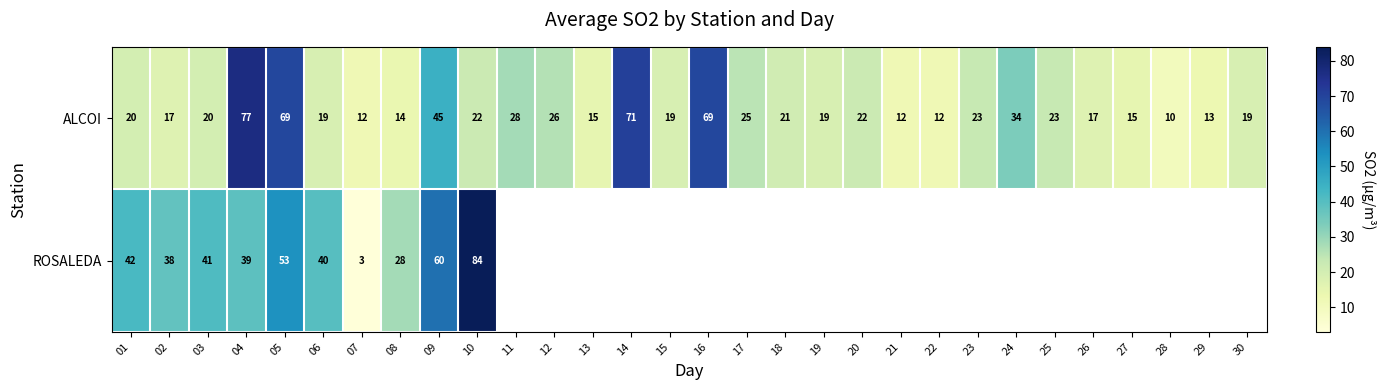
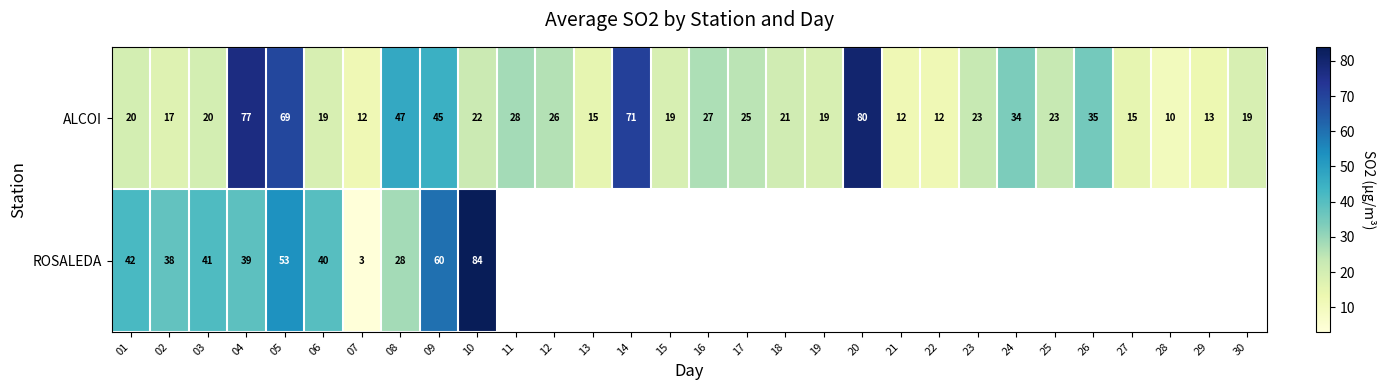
  {
    "ALCOI": {
      "01": 20,
      "02": 17,
      "03": 20,
      "04": 77,
      "05": 69,
      "06": 19,
      "07": 12,
-     "08": 14,
+     "08": 47,
      "09": 45,
      "10": 22,
      "11": 28,
      "12": 26,
      "13": 15,
      "14": 71,
      "15": 19,
-     "16": 69,
+     "16": 27,
      "17": 25,
      "18": 21,
      "19": 19,
-     "20": 22,
+     "20": 80,
      "21": 12,
      "22": 12,
      "23": 23,
      "24": 34,
      "25": 23,
-     "26": 17,
+     "26": 35,
      "27": 15,
      "28": 10,
      "29": 13,
      "30": 19
    },
    "ROSALEDA": {
      "01": 42,
      "02": 38,
      "03": 41,
      "04": 39,
      "05": 53,
      "06": 40,
      "07": 3,
      "08": 28,
      "09": 60,
      "10": 84
    }
  }
